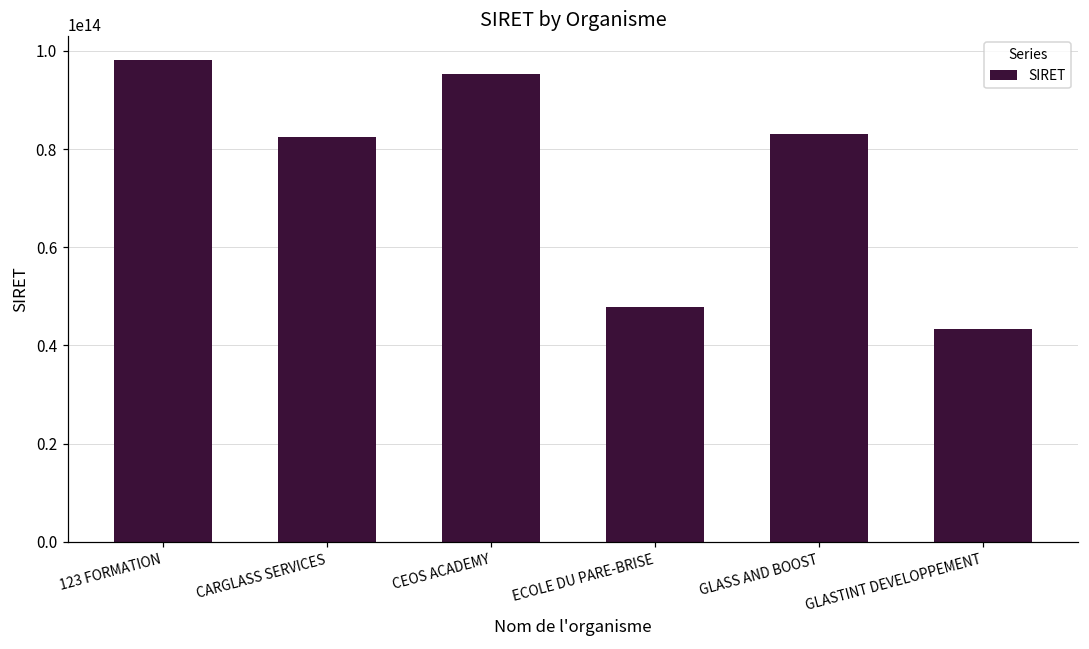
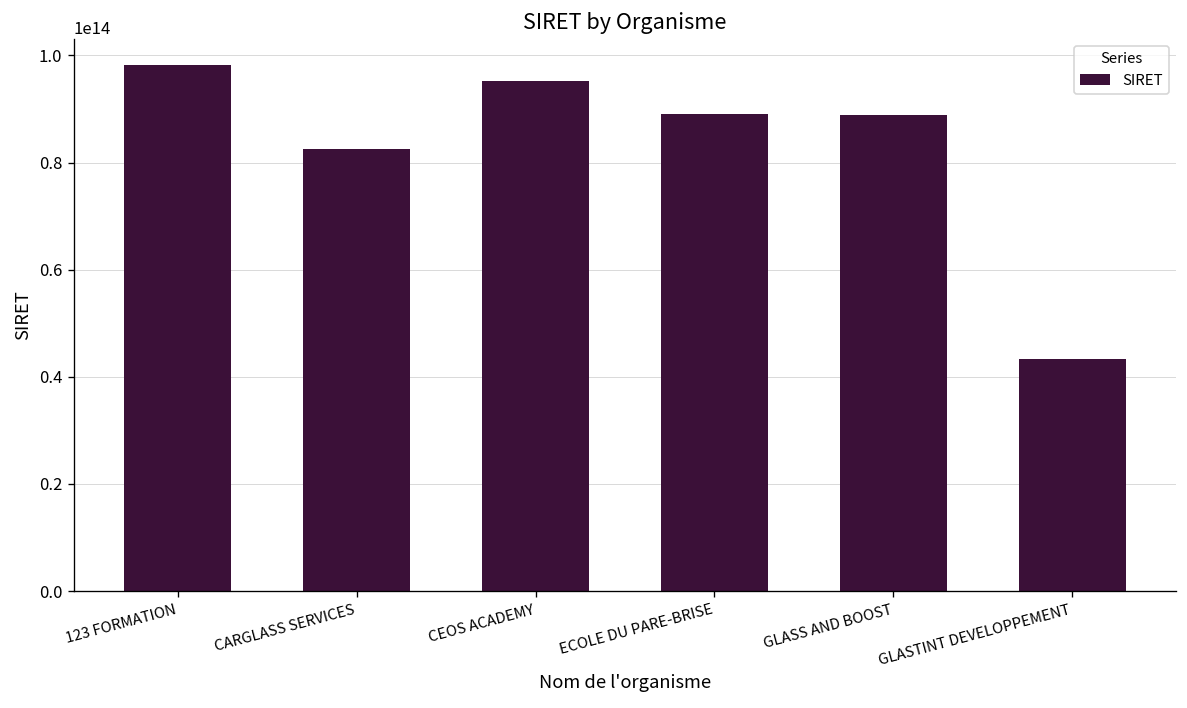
  {
    "123 FORMATION": 98000000000000,
    "CARGLASS SERVICES": 82000000000000,
    "CEOS ACADEMY": 95000000000000,
-   "ECOLE DU PARE-BRISE": 48000000000000,
-   "GLASS AND BOOST": 83000000000000,
+   "ECOLE DU PARE-BRISE": 89000000000000,
+   "GLASS AND BOOST": 89000000000000,
    "GLASTINT DEVELOPPEMENT": 43000000000000
  }
